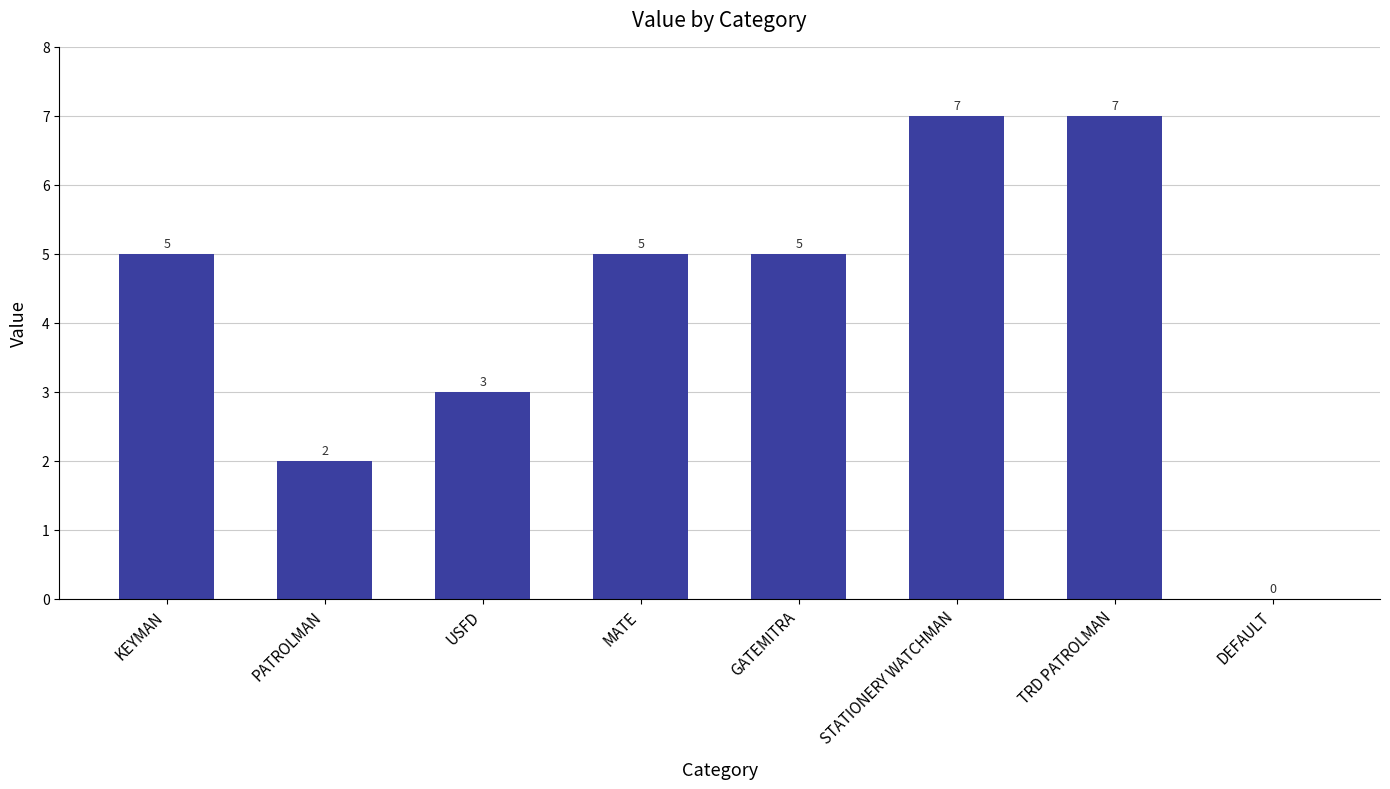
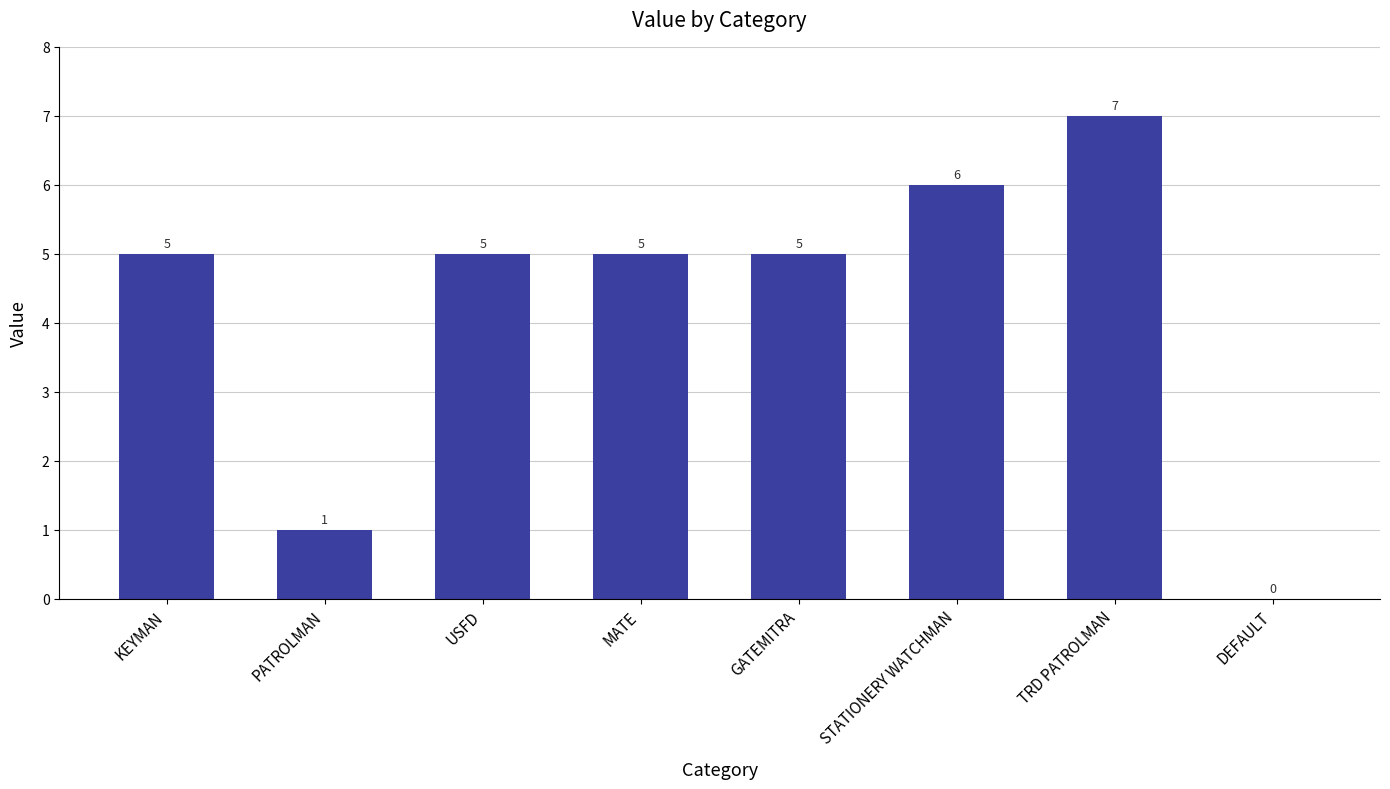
  {
    "KEYMAN": 5,
-   "PATROLMAN": 2,
-   "USFD": 3,
+   "PATROLMAN": 1,
+   "USFD": 5,
    "MATE": 5,
    "GATEMITRA": 5,
-   "STATIONERY WATCHMAN": 7,
+   "STATIONERY WATCHMAN": 6,
    "TRD PATROLMAN": 7,
    "DEFAULT": 0
  }
